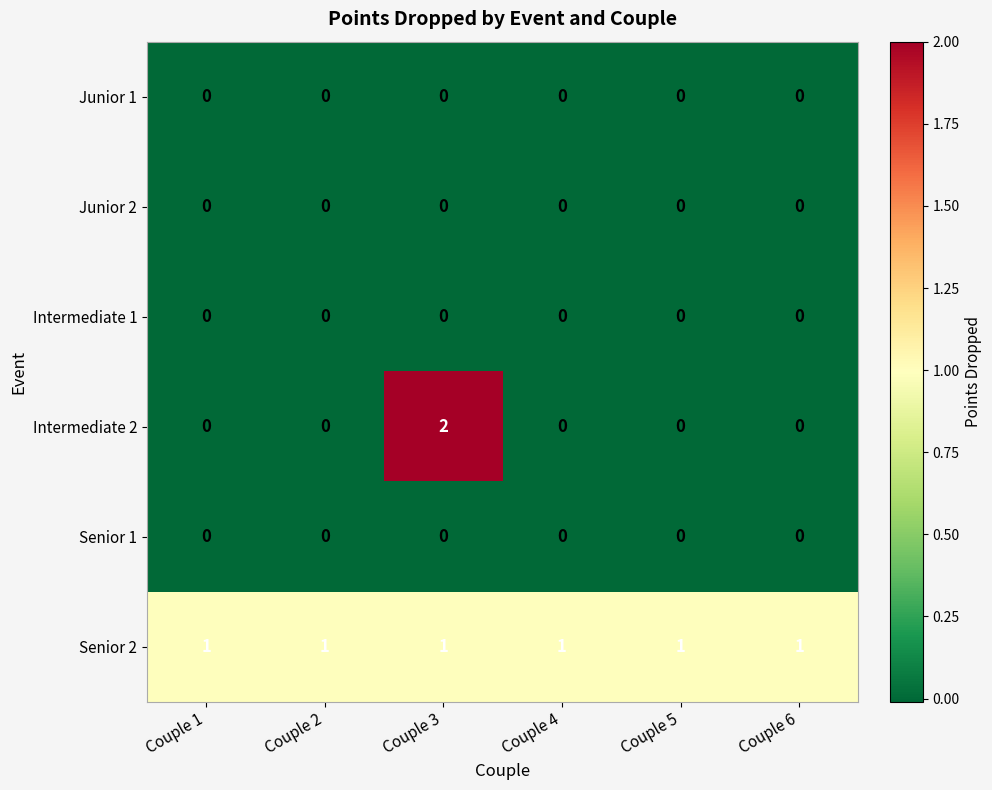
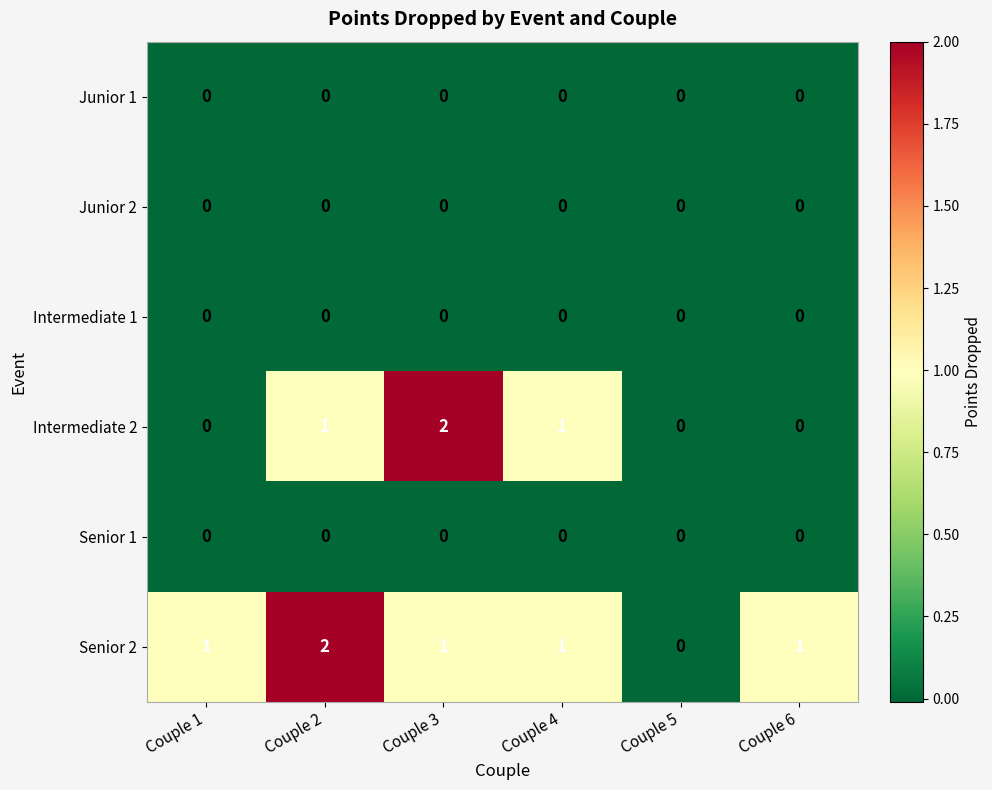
  {
    "Junior 1": {
      "Couple 1": 0,
      "Couple 2": 0,
      "Couple 3": 0,
      "Couple 4": 0,
      "Couple 5": 0,
      "Couple 6": 0
    },
    "Junior 2": {
      "Couple 1": 0,
      "Couple 2": 0,
      "Couple 3": 0,
      "Couple 4": 0,
      "Couple 5": 0,
      "Couple 6": 0
    },
    "Intermediate 1": {
      "Couple 1": 0,
      "Couple 2": 0,
      "Couple 3": 0,
      "Couple 4": 0,
      "Couple 5": 0,
      "Couple 6": 0
    },
    "Intermediate 2": {
      "Couple 1": 0,
-     "Couple 2": 0,
+     "Couple 2": 1,
      "Couple 3": 2,
-     "Couple 4": 0,
+     "Couple 4": 1,
      "Couple 5": 0,
      "Couple 6": 0
    },
    "Senior 1": {
      "Couple 1": 0,
      "Couple 2": 0,
      "Couple 3": 0,
      "Couple 4": 0,
      "Couple 5": 0,
      "Couple 6": 0
    },
    "Senior 2": {
      "Couple 1": 1,
-     "Couple 2": 1,
+     "Couple 2": 2,
      "Couple 3": 1,
      "Couple 4": 1,
-     "Couple 5": 1,
+     "Couple 5": 0,
      "Couple 6": 1
    }
  }
